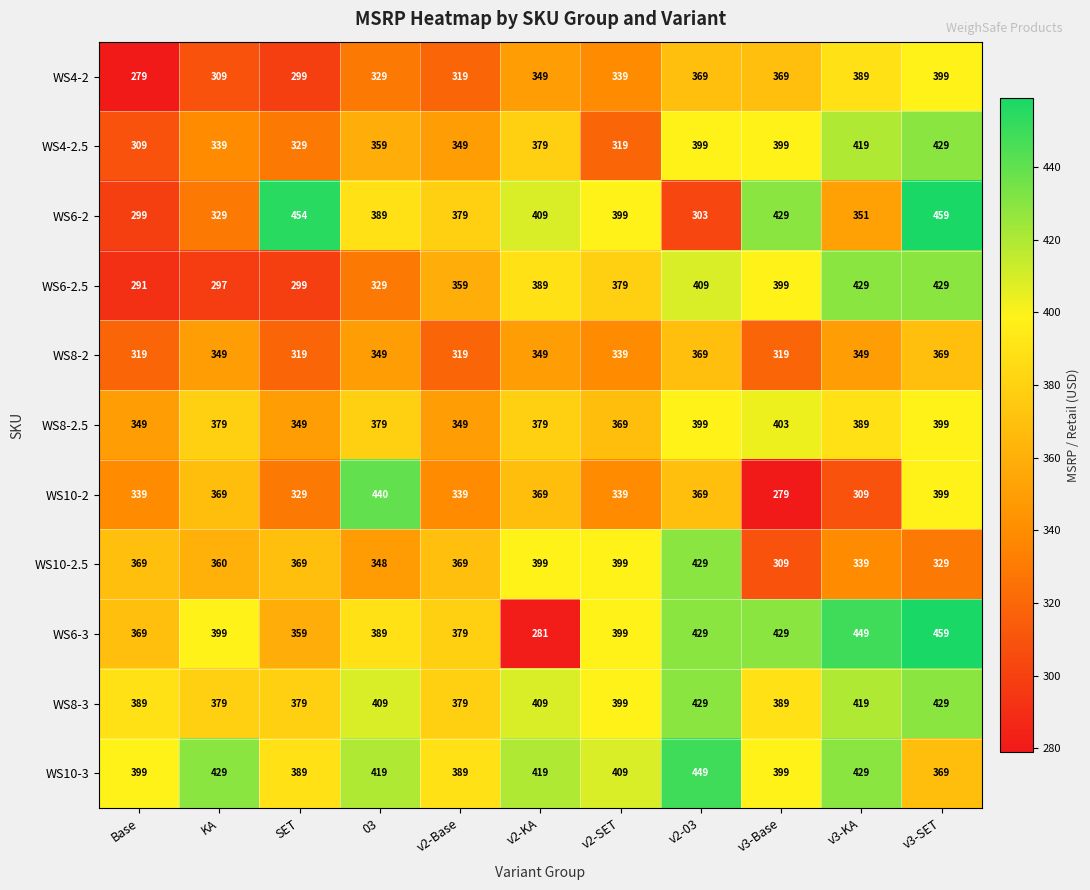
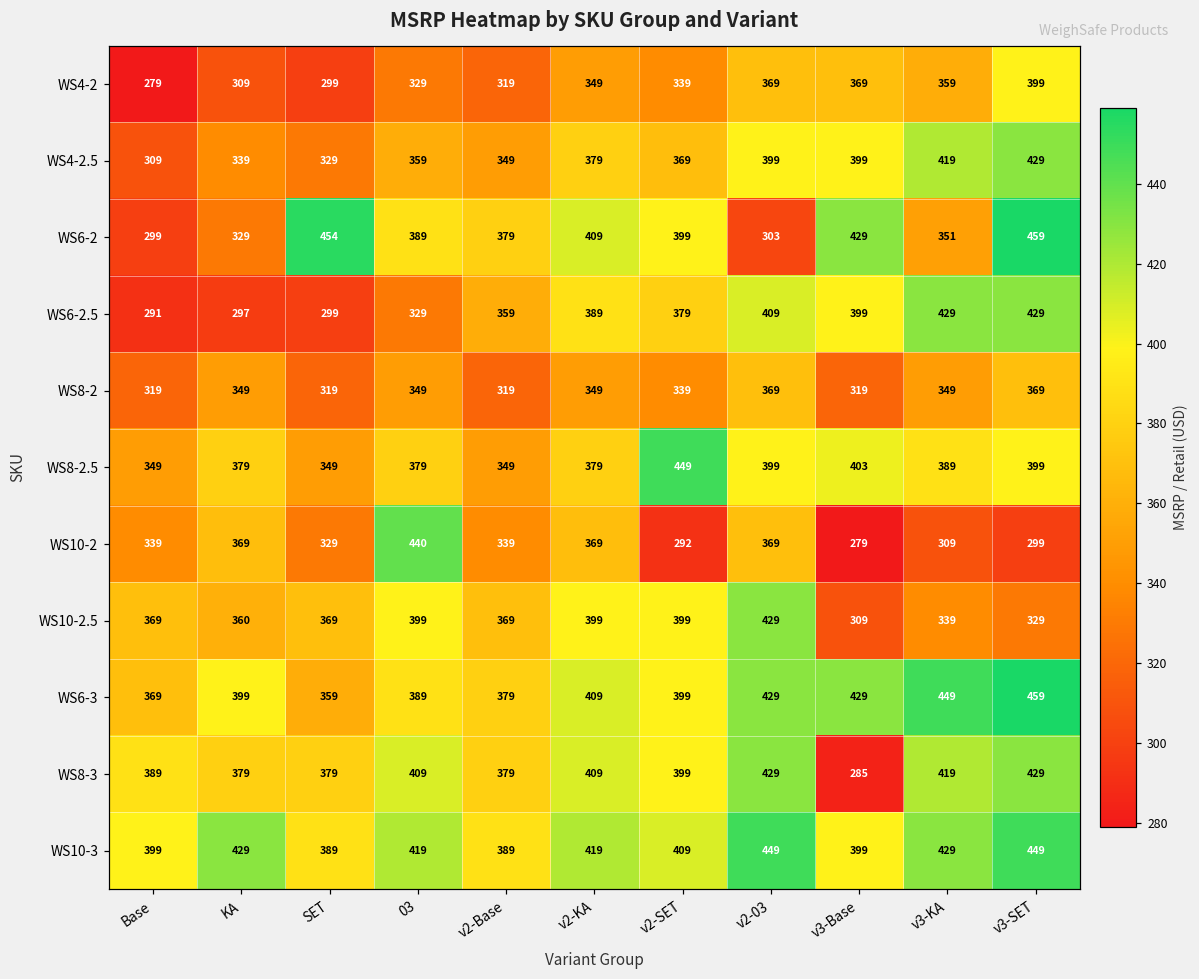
  {
    "WS4-2": {
      "Base": 279,
      "KA": 309,
      "SET": 299,
      "03": 329,
      "v2-Base": 319,
      "v2-KA": 349,
      "v2-SET": 339,
      "v2-03": 369,
      "v3-Base": 369,
-     "v3-KA": 389,
+     "v3-KA": 359,
      "v3-SET": 399
    },
    "WS4-2.5": {
      "Base": 309,
      "KA": 339,
      "SET": 329,
      "03": 359,
      "v2-Base": 349,
      "v2-KA": 379,
-     "v2-SET": 319,
+     "v2-SET": 369,
      "v2-03": 399,
      "v3-Base": 399,
      "v3-KA": 419,
      "v3-SET": 429
    },
    "WS6-2": {
      "Base": 299,
      "KA": 329,
      "SET": 454,
      "03": 389,
      "v2-Base": 379,
      "v2-KA": 409,
      "v2-SET": 399,
      "v2-03": 303,
      "v3-Base": 429,
      "v3-KA": 351,
      "v3-SET": 459
    },
    "WS6-2.5": {
      "Base": 291,
      "KA": 297,
      "SET": 299,
      "03": 329,
      "v2-Base": 359,
      "v2-KA": 389,
      "v2-SET": 379,
      "v2-03": 409,
      "v3-Base": 399,
      "v3-KA": 429,
      "v3-SET": 429
    },
    "WS8-2": {
      "Base": 319,
      "KA": 349,
      "SET": 319,
      "03": 349,
      "v2-Base": 319,
      "v2-KA": 349,
      "v2-SET": 339,
      "v2-03": 369,
      "v3-Base": 319,
      "v3-KA": 349,
      "v3-SET": 369
    },
    "WS8-2.5": {
      "Base": 349,
      "KA": 379,
      "SET": 349,
      "03": 379,
      "v2-Base": 349,
      "v2-KA": 379,
-     "v2-SET": 369,
+     "v2-SET": 449,
      "v2-03": 399,
      "v3-Base": 403,
      "v3-KA": 389,
      "v3-SET": 399
    },
    "WS10-2": {
      "Base": 339,
      "KA": 369,
      "SET": 329,
      "03": 440,
      "v2-Base": 339,
      "v2-KA": 369,
-     "v2-SET": 339,
+     "v2-SET": 292,
      "v2-03": 369,
      "v3-Base": 279,
      "v3-KA": 309,
-     "v3-SET": 399
+     "v3-SET": 299
    },
    "WS10-2.5": {
      "Base": 369,
      "KA": 360,
      "SET": 369,
-     "03": 348,
+     "03": 399,
      "v2-Base": 369,
      "v2-KA": 399,
      "v2-SET": 399,
      "v2-03": 429,
      "v3-Base": 309,
      "v3-KA": 339,
      "v3-SET": 329
    },
    "WS6-3": {
      "Base": 369,
      "KA": 399,
      "SET": 359,
      "03": 389,
      "v2-Base": 379,
-     "v2-KA": 281,
+     "v2-KA": 409,
      "v2-SET": 399,
      "v2-03": 429,
      "v3-Base": 429,
      "v3-KA": 449,
      "v3-SET": 459
    },
    "WS8-3": {
      "Base": 389,
      "KA": 379,
      "SET": 379,
      "03": 409,
      "v2-Base": 379,
      "v2-KA": 409,
      "v2-SET": 399,
      "v2-03": 429,
-     "v3-Base": 389,
+     "v3-Base": 285,
      "v3-KA": 419,
      "v3-SET": 429
    },
    "WS10-3": {
      "Base": 399,
      "KA": 429,
      "SET": 389,
      "03": 419,
      "v2-Base": 389,
      "v2-KA": 419,
      "v2-SET": 409,
      "v2-03": 449,
      "v3-Base": 399,
      "v3-KA": 429,
-     "v3-SET": 369
+     "v3-SET": 449
    }
  }
